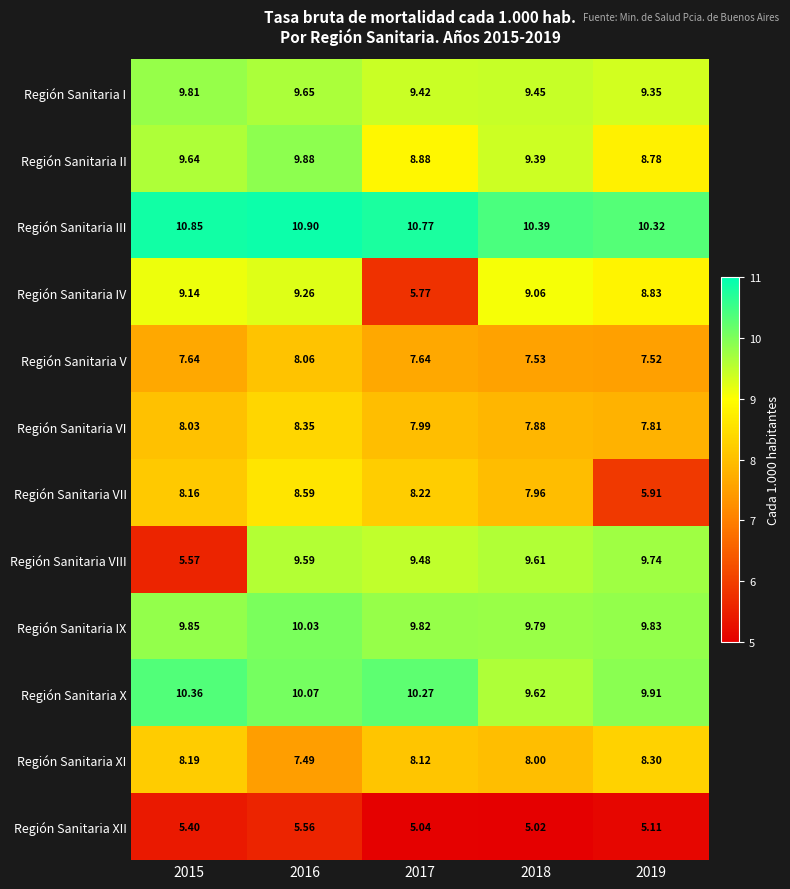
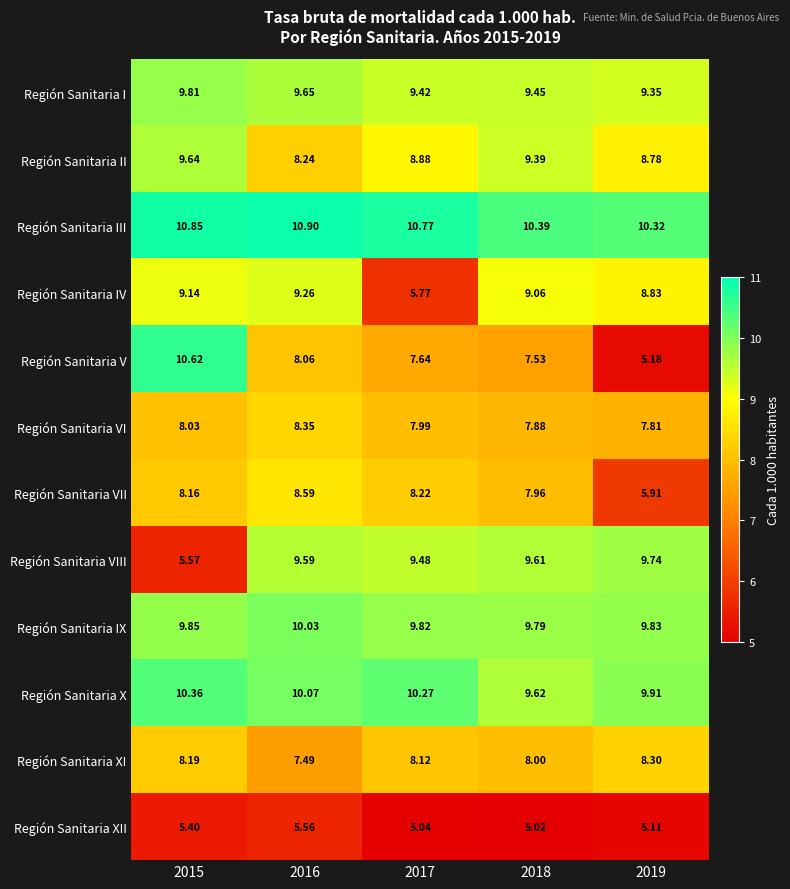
  {
    "Región Sanitaria I": {
      "2015": 9.81,
      "2016": 9.65,
      "2017": 9.42,
      "2018": 9.45,
      "2019": 9.35
    },
    "Región Sanitaria II": {
      "2015": 9.64,
-     "2016": 9.88,
+     "2016": 8.24,
      "2017": 8.88,
      "2018": 9.39,
      "2019": 8.78
    },
    "Región Sanitaria III": {
      "2015": 10.85,
      "2016": 10.90,
      "2017": 10.77,
      "2018": 10.39,
      "2019": 10.32
    },
    "Región Sanitaria IV": {
      "2015": 9.14,
      "2016": 9.26,
      "2017": 5.77,
      "2018": 9.06,
      "2019": 8.83
    },
    "Región Sanitaria V": {
-     "2015": 7.64,
+     "2015": 10.62,
      "2016": 8.06,
      "2017": 7.64,
      "2018": 7.53,
-     "2019": 7.52
+     "2019": 5.18
    },
    "Región Sanitaria VI": {
      "2015": 8.03,
      "2016": 8.35,
      "2017": 7.99,
      "2018": 7.88,
      "2019": 7.81
    },
    "Región Sanitaria VII": {
      "2015": 8.16,
      "2016": 8.59,
      "2017": 8.22,
      "2018": 7.96,
      "2019": 5.91
    },
    "Región Sanitaria VIII": {
      "2015": 5.57,
      "2016": 9.59,
      "2017": 9.48,
      "2018": 9.61,
      "2019": 9.74
    },
    "Región Sanitaria IX": {
      "2015": 9.85,
      "2016": 10.03,
      "2017": 9.82,
      "2018": 9.79,
      "2019": 9.83
    },
    "Región Sanitaria X": {
      "2015": 10.36,
      "2016": 10.07,
      "2017": 10.27,
      "2018": 9.62,
      "2019": 9.91
    },
    "Región Sanitaria XI": {
      "2015": 8.19,
      "2016": 7.49,
      "2017": 8.12,
      "2018": 8.00,
      "2019": 8.30
    },
    "Región Sanitaria XII": {
      "2015": 5.40,
      "2016": 5.56,
      "2017": 5.04,
      "2018": 5.02,
      "2019": 5.11
    }
  }
